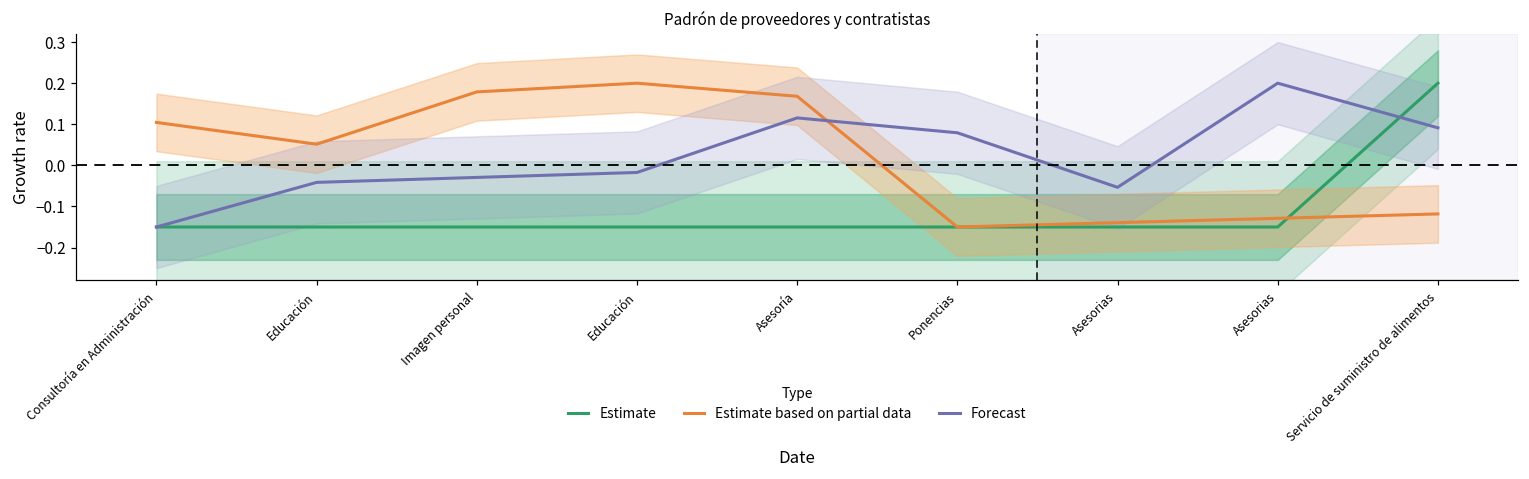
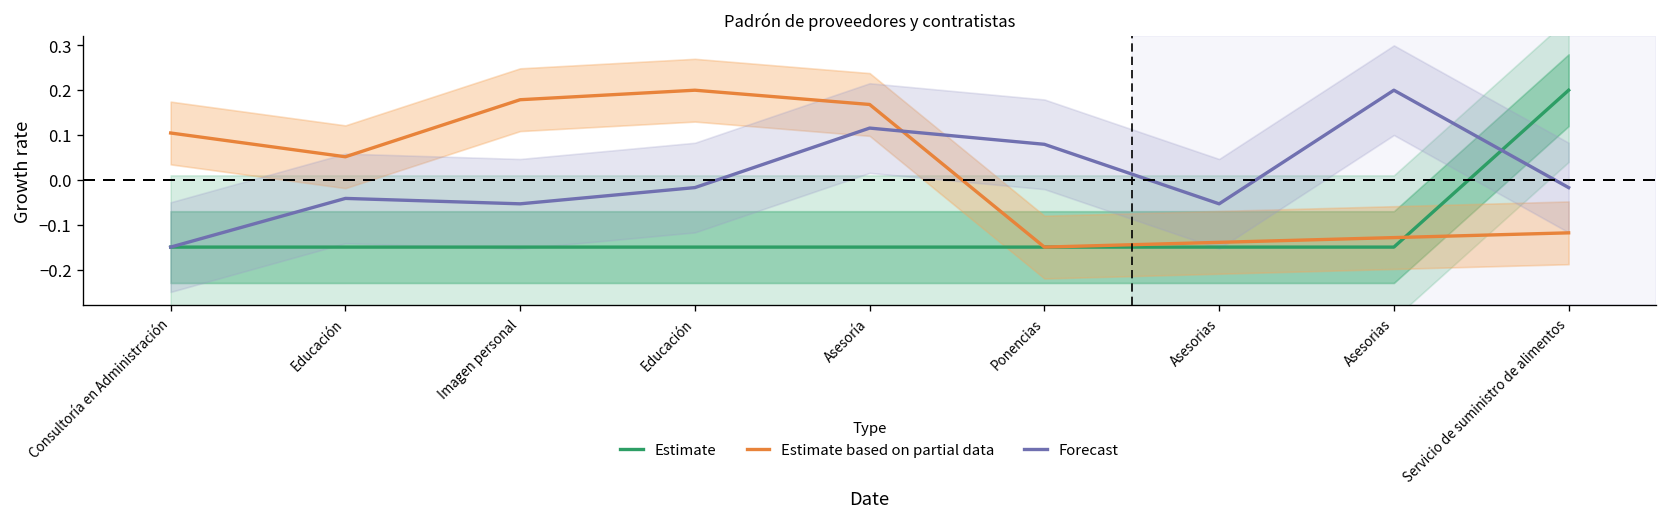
  {
    "Forecast": {
-     "Imagen personal": -0.03,
+     "Imagen personal": -0.05,
      "Asesoría": 0.12,
      "Ponencias": 0.08,
-     "Servicio de suministro de alimentos": 0.09
+     "Servicio de suministro de alimentos": -0.02
    }
  }
